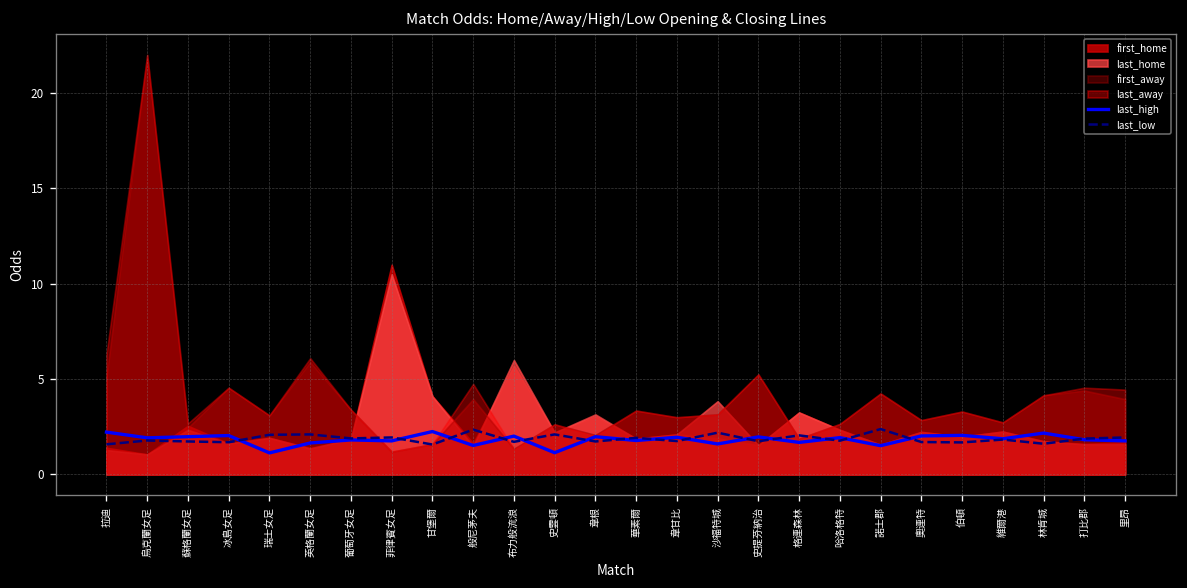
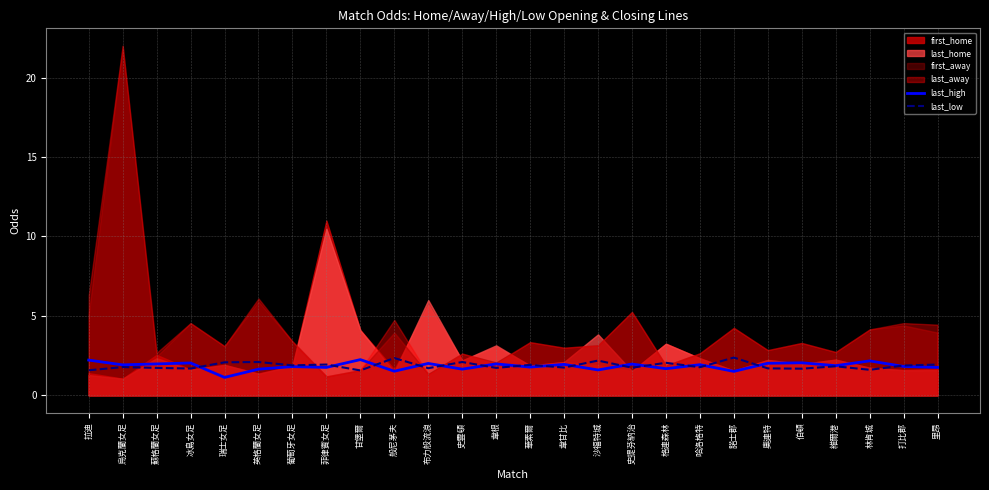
  {
    "last_high": {
      "拉迪": 2.2,
      "蘇格蘭女足": 2.0,
      "冰島女足": 2.0,
      "瑞士女足": 1.1,
      "英格蘭女足": 1.7,
      "菲律賓女足": 1.8,
      "甘堡爾": 2.3,
      "布力般流浪": 2.0,
-     "史雲頓": 1.1,
+     "史雲頓": 1.7,
      "沙福特城": 1.6,
      "史提芬納治": 2.0,
      "格連森林": 1.7,
      "奧連特": 2.0,
      "林肯城": 2.2
    },
    "last_low": {
      "拉迪": 1.6,
      "蘇格蘭女足": 1.7,
      "瑞士女足": 2.1,
      "英格蘭女足": 2.1,
      "菲律賓女足": 1.9,
      "般尼茅夫": 2.4,
      "布力般流浪": 1.7,
      "韋根": 1.7,
      "韋甘比": 1.8,
      "沙福特城": 2.2,
      "史提芬納治": 1.7,
      "格連森林": 2.1,
      "諾士郡": 2.4,
      "奧連特": 1.7,
      "伯頓": 1.7,
      "里昂": 1.9
    },
    "last_home": {
      "菲律賓女足": 10.5,
      "布力般流浪": 6.0,
      "沙福特城": 3.8
    }
  }
